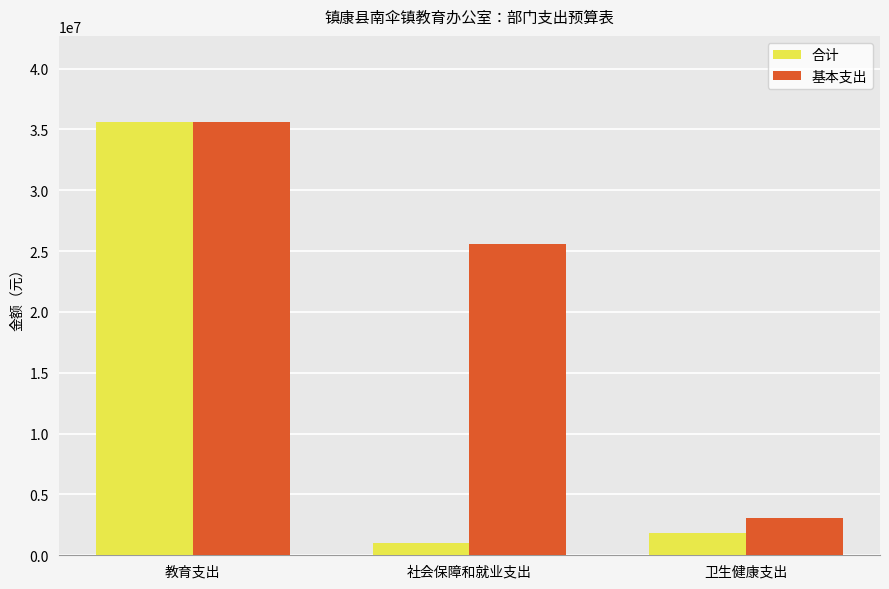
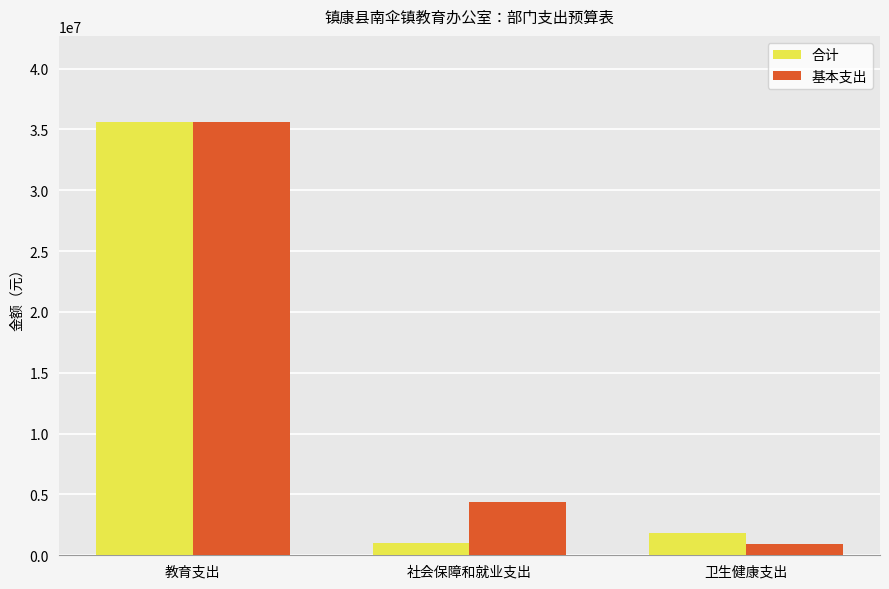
  {
    "合计": {
      "教育支出": 35600000,
      "社会保障和就业支出": 1000000,
      "卫生健康支出": 1800000
    },
    "基本支出": {
      "教育支出": 35600000,
-     "社会保障和就业支出": 25600000,
-     "卫生健康支出": 3000000
+     "社会保障和就业支出": 4400000,
+     "卫生健康支出": 1000000
    }
  }
